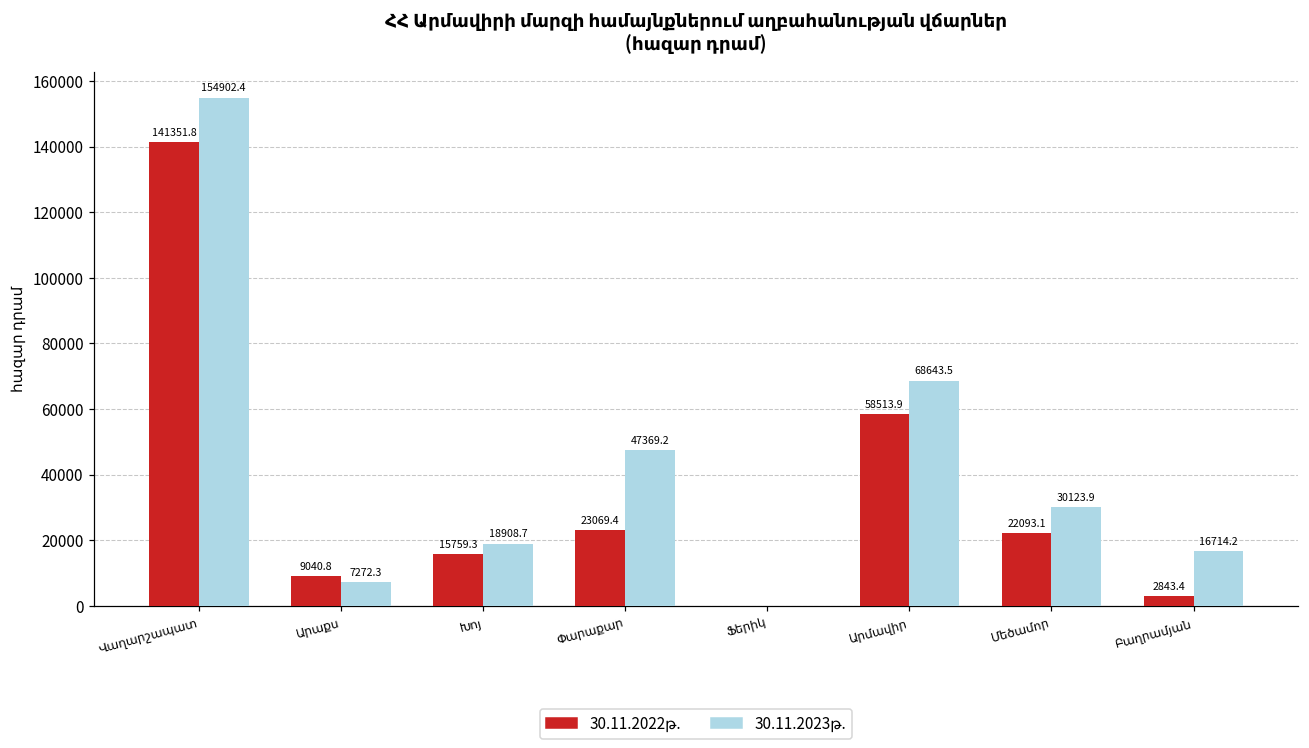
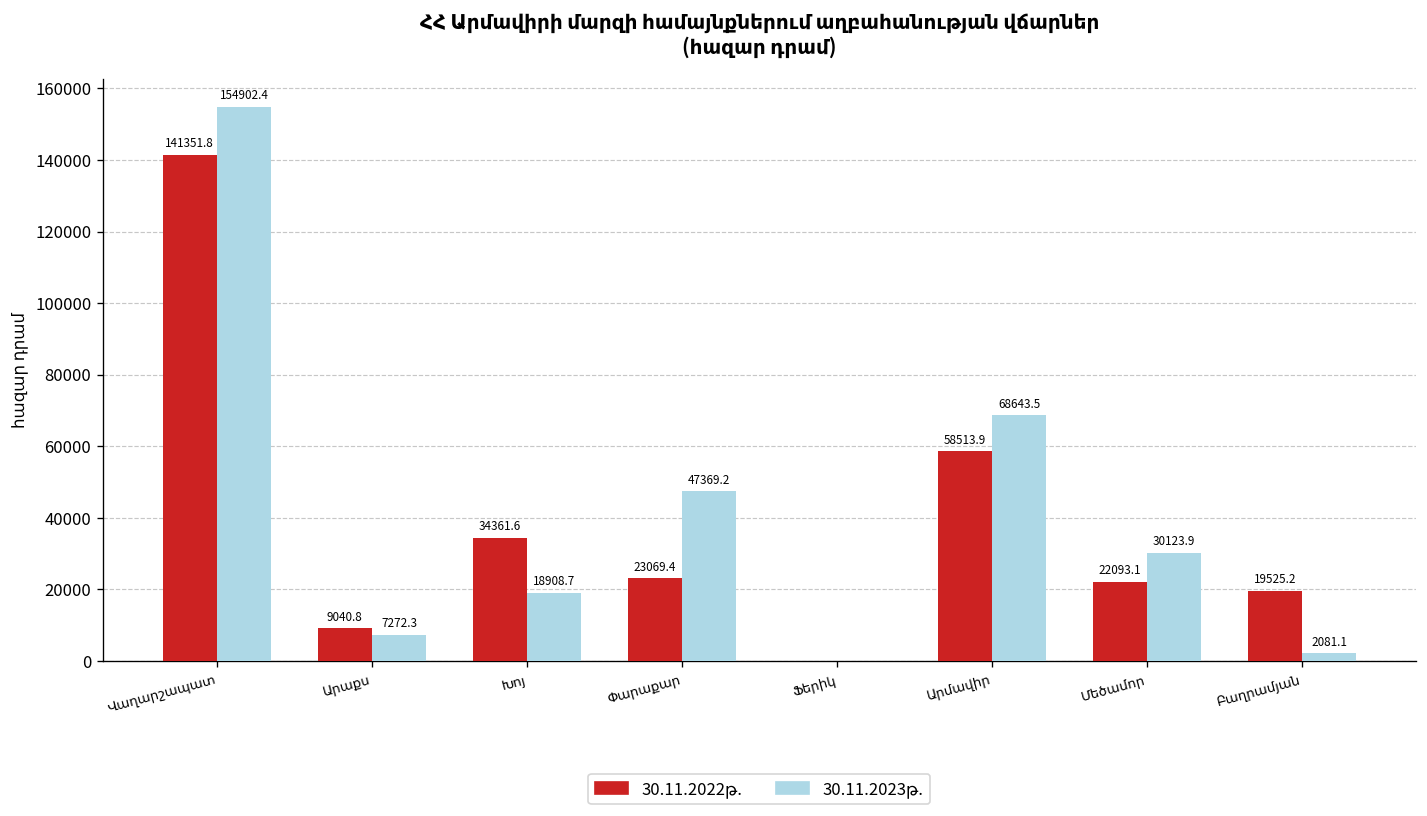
  {
    "30.11.2022թ.": {
      "Վաղարշապատ": 141351.8,
      "Արաքս": 9040.8,
-     "Խոյ": 15759.3,
+     "Խոյ": 34361.6,
      "Փարաքար": 23069.4,
      "Արմավիր": 58513.9,
      "Մեծամոր": 22093.1,
-     "Բաղրամյան": 2843.4
+     "Բաղրամյան": 19525.2
    },
    "30.11.2023թ.": {
      "Վաղարշապատ": 154902.4,
      "Արաքս": 7272.3,
      "Խոյ": 18908.7,
      "Փարաքար": 47369.2,
      "Արմավիր": 68643.5,
      "Մեծամոր": 30123.9,
-     "Բաղրամյան": 16714.2
+     "Բաղրամյան": 2081.1
    }
  }
